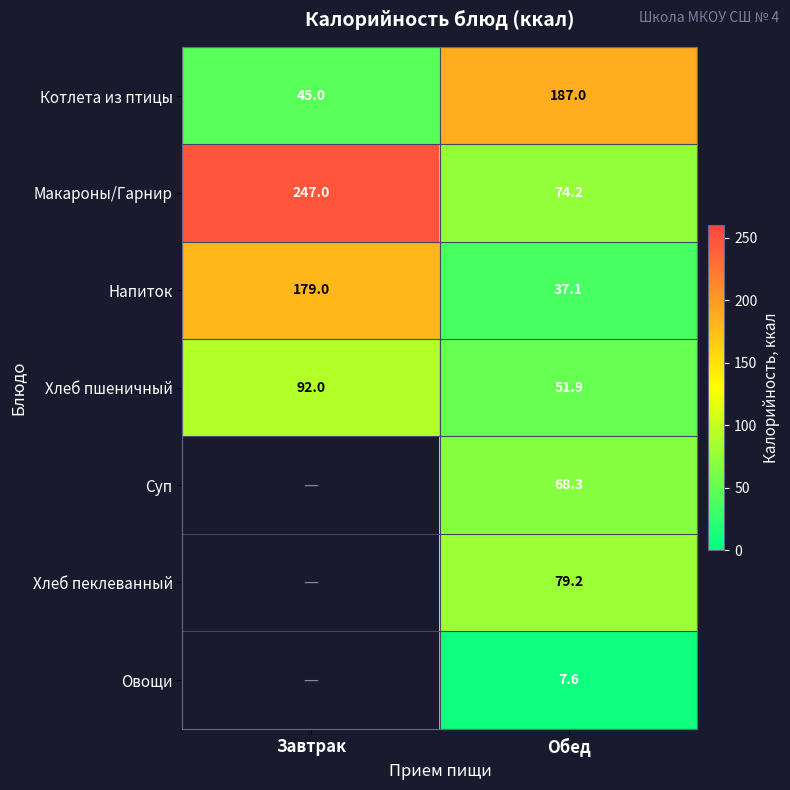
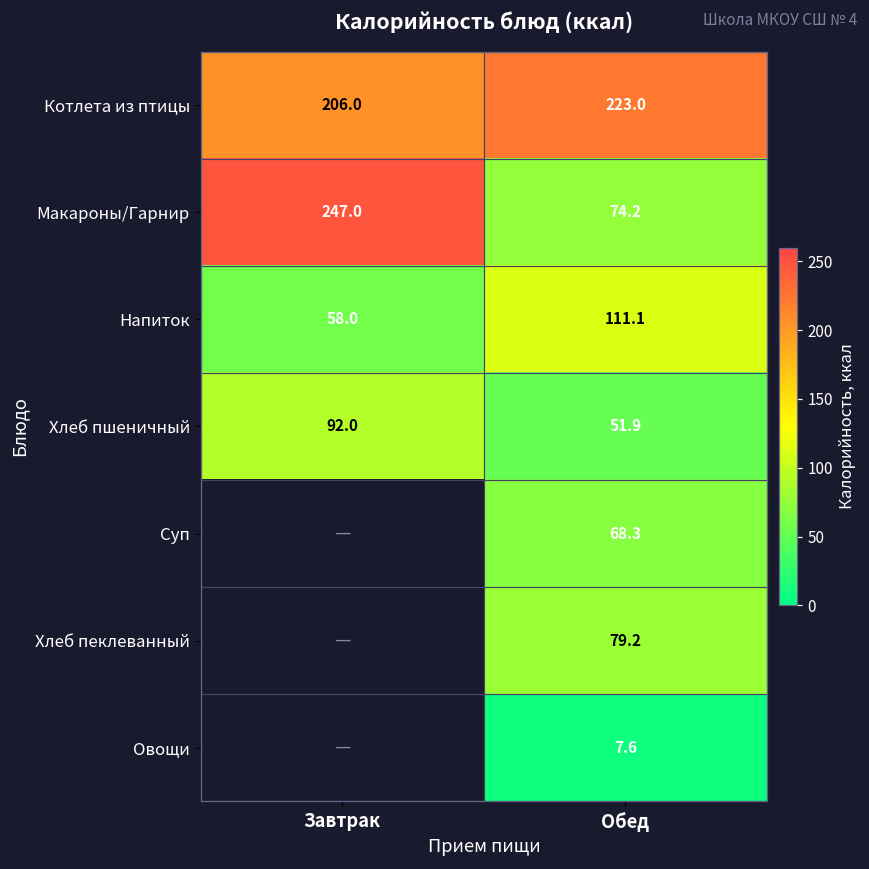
  {
    "Котлета из птицы": {
-     "Завтрак": 45.0,
-     "Обед": 187.0
+     "Завтрак": 206.0,
+     "Обед": 223.0
    },
    "Макароны/Гарнир": {
      "Завтрак": 247.0,
      "Обед": 74.2
    },
    "Напиток": {
-     "Завтрак": 179.0,
-     "Обед": 37.1
+     "Завтрак": 58.0,
+     "Обед": 111.1
    },
    "Хлеб пшеничный": {
      "Завтрак": 92.0,
      "Обед": 51.9
    },
    "Суп": {
      "Обед": 68.3
    },
    "Хлеб пеклеванный": {
      "Обед": 79.2
    },
    "Овощи": {
      "Обед": 7.6
    }
  }
